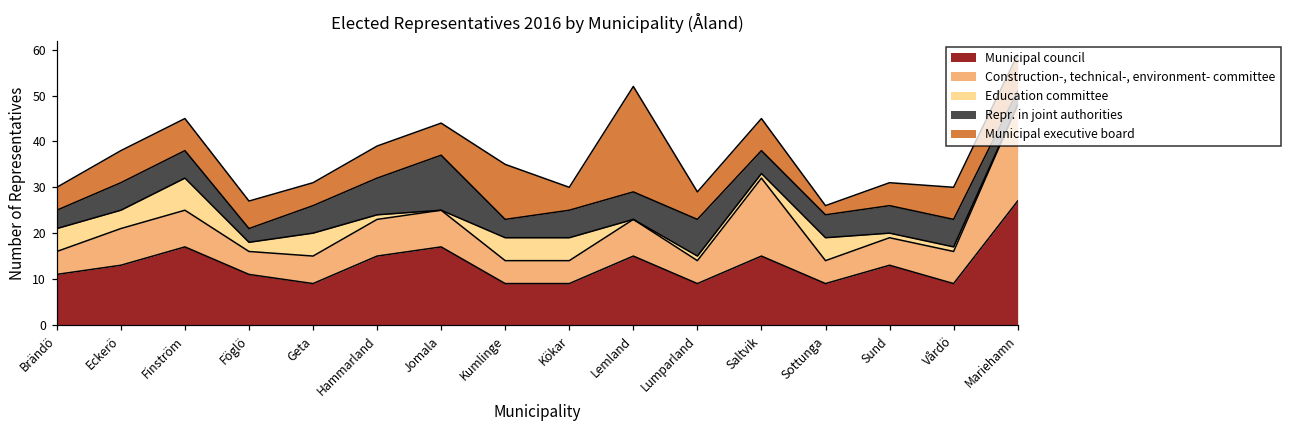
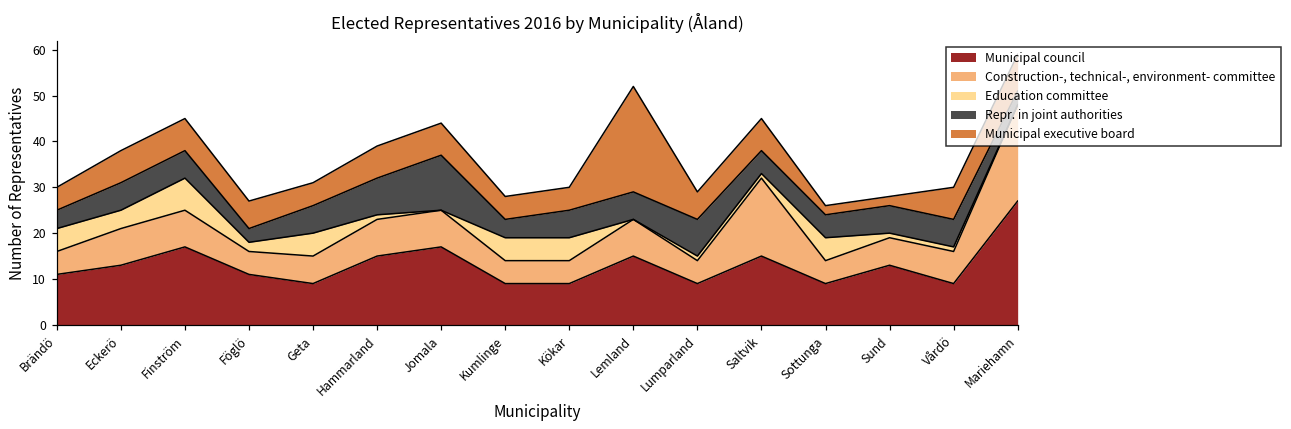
  {
    "Municipal council": {
      "Brändö": 11,
      "Eckerö": 13,
      "Finström": 17,
      "Föglö": 11,
      "Geta": 9,
      "Hammarland": 15,
      "Jomala": 17,
      "Kumlinge": 9,
      "Kökar": 9,
      "Lemland": 15,
      "Lumparland": 9,
      "Saltvik": 15,
      "Sottunga": 9,
      "Sund": 13,
      "Vårdö": 9,
      "Mariehamn": 27
    },
    "Repr. in joint authorities": {
      "Brändö": 4,
      "Eckerö": 6,
      "Finström": 6,
      "Föglö": 3,
      "Geta": 6,
      "Hammarland": 8,
      "Jomala": 12,
      "Kumlinge": 4,
      "Kökar": 6,
      "Lemland": 6,
      "Lumparland": 8,
      "Saltvik": 5,
      "Sottunga": 5,
      "Sund": 6,
      "Vårdö": 6
    },
    "Municipal executive board": {
      "Brändö": 5,
      "Eckerö": 7,
      "Finström": 7,
      "Föglö": 6,
      "Geta": 5,
      "Hammarland": 7,
      "Jomala": 7,
-     "Kumlinge": 12,
+     "Kumlinge": 5,
      "Kökar": 5,
      "Lemland": 23,
      "Lumparland": 6,
      "Saltvik": 7,
      "Sottunga": 2,
-     "Sund": 5,
+     "Sund": 2,
      "Vårdö": 7
    }
  }
